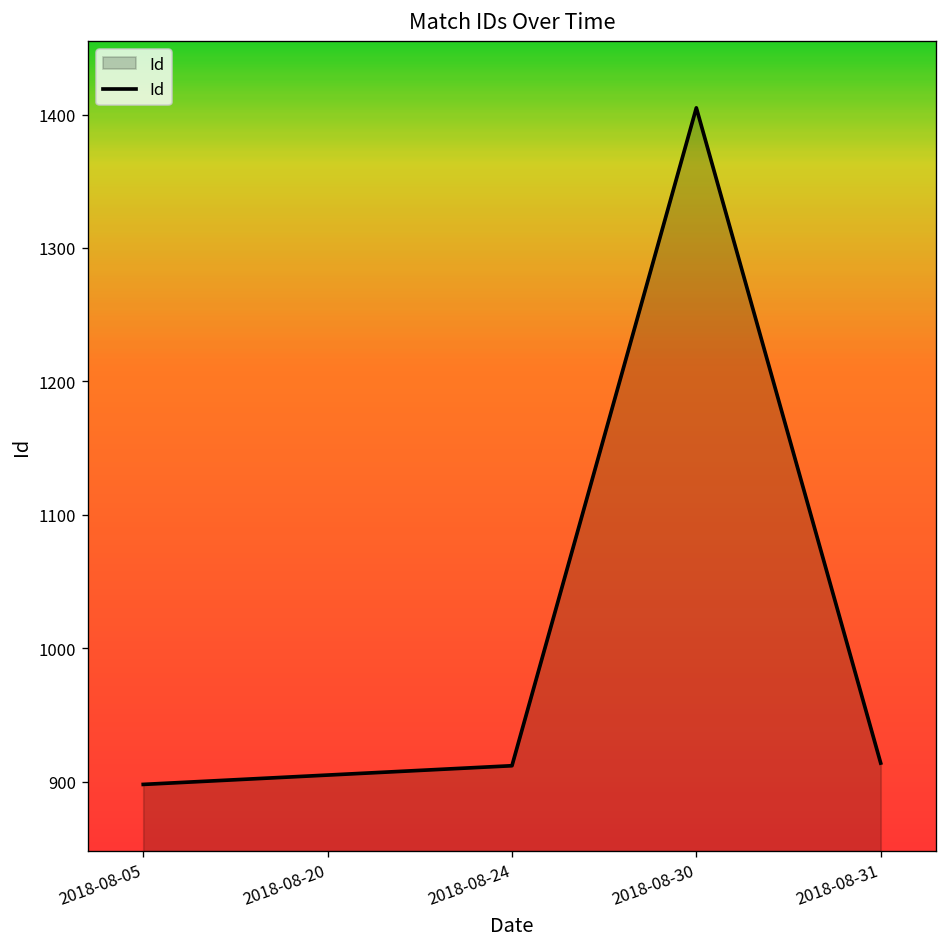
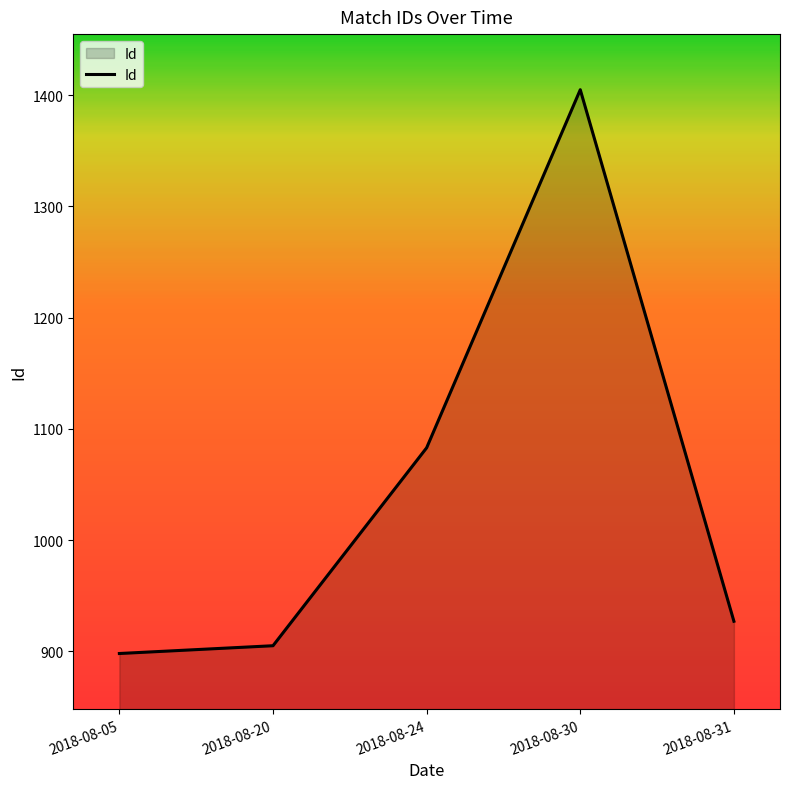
  {
    "2018-08-05": 898,
    "2018-08-20": 905,
-   "2018-08-24": 912,
+   "2018-08-24": 1083,
    "2018-08-30": 1405,
-   "2018-08-31": 914
+   "2018-08-31": 927
  }
